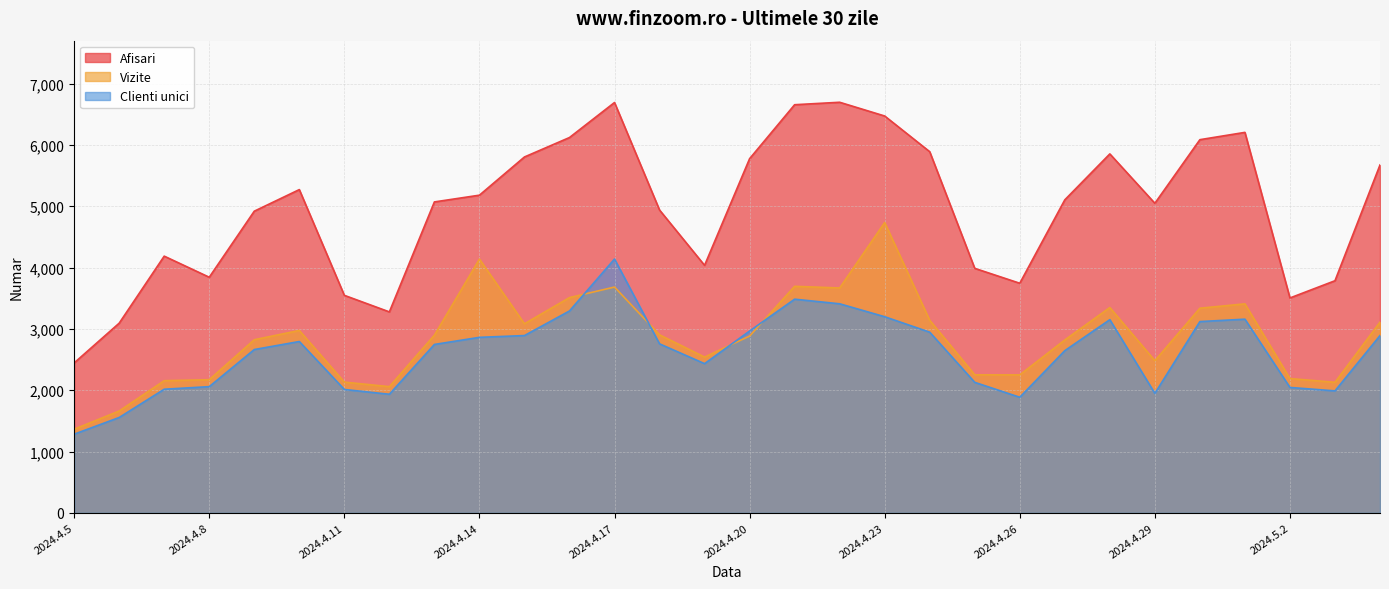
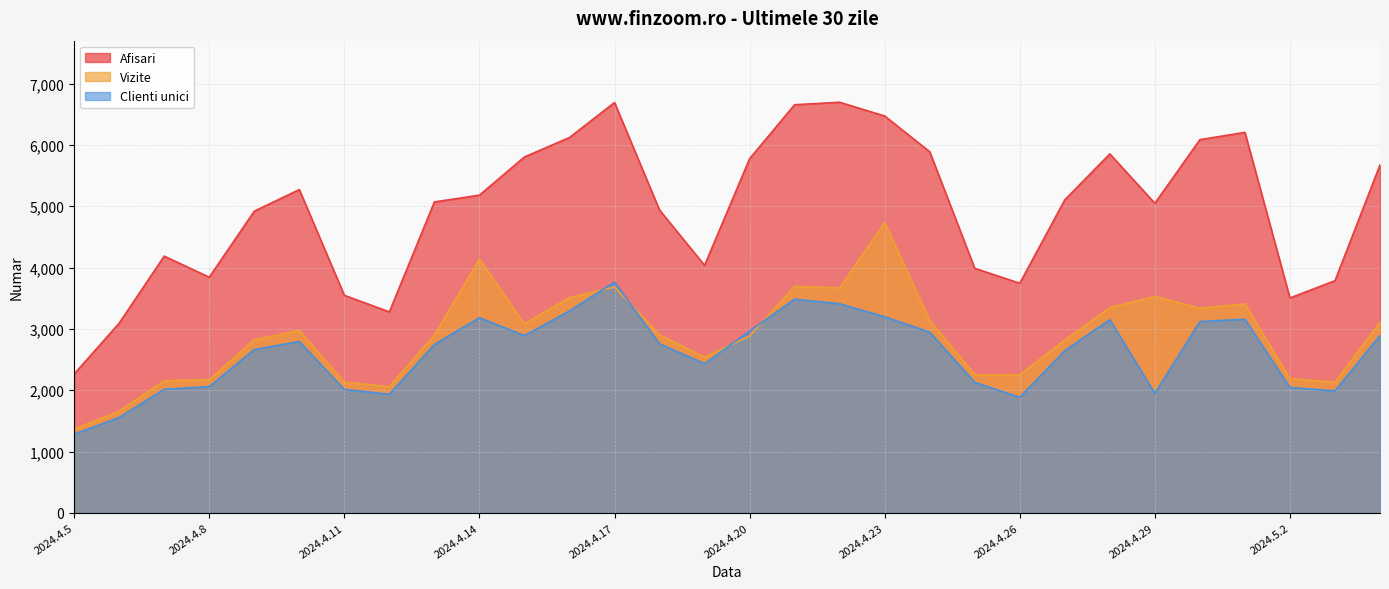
  {
    "Afisari": {
-     "2024.4.5": "2,400",
+     "2024.4.5": "2,300",
      "2024.4.8": "3,800",
      "2024.4.11": "3,500",
      "2024.4.14": "5,200",
      "2024.4.17": "6,700",
      "2024.4.20": "5,800",
      "2024.4.23": "6,500",
      "2024.4.26": "3,700",
      "2024.4.29": "5,000",
      "2024.5.2": "3,500"
    },
    "Vizite": {
      "2024.4.5": "1,400",
      "2024.4.8": "2,200",
      "2024.4.11": "2,100",
      "2024.4.14": "4,100",
      "2024.4.17": "3,700",
      "2024.4.20": "2,900",
      "2024.4.23": "4,700",
      "2024.4.26": "2,300",
-     "2024.4.29": "2,500",
+     "2024.4.29": "3,500",
      "2024.5.2": "2,200"
    },
    "Clienti unici": {
      "2024.4.5": "1,300",
      "2024.4.8": "2,100",
      "2024.4.11": "2,000",
-     "2024.4.14": "2,900",
-     "2024.4.17": "4,100",
+     "2024.4.14": "3,200",
+     "2024.4.17": "3,800",
      "2024.4.20": "3,000",
      "2024.4.23": "3,200",
      "2024.4.26": "1,900",
      "2024.4.29": "1,900",
      "2024.5.2": "2,000"
    }
  }
